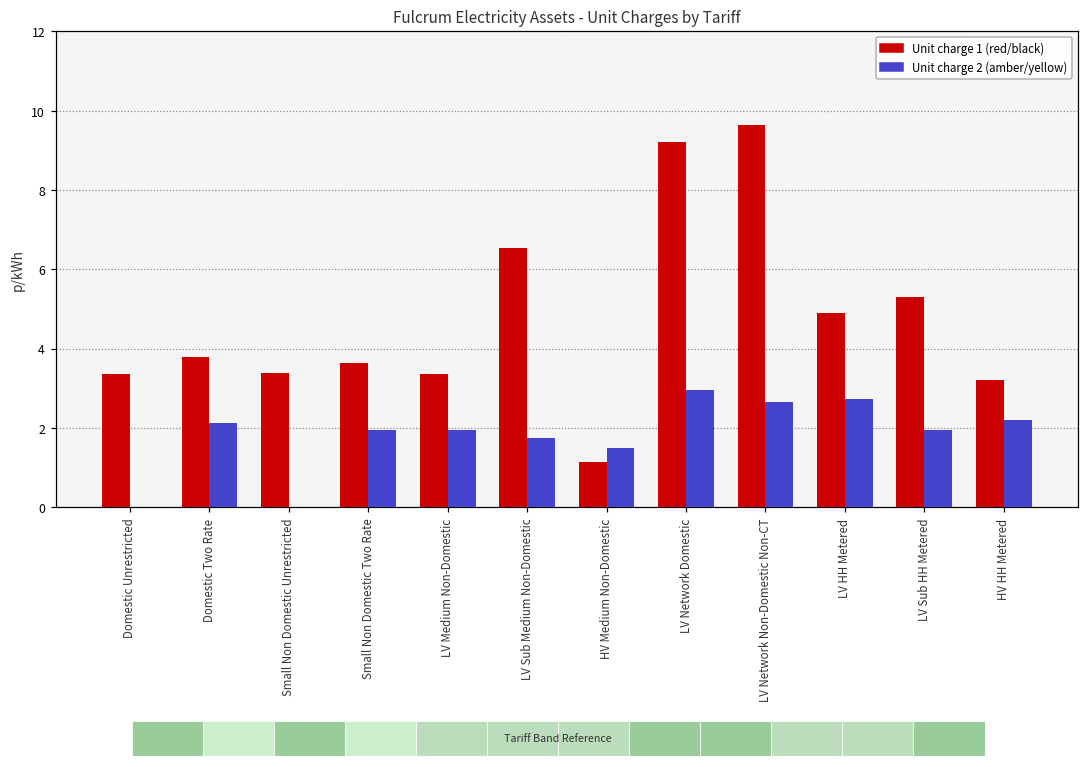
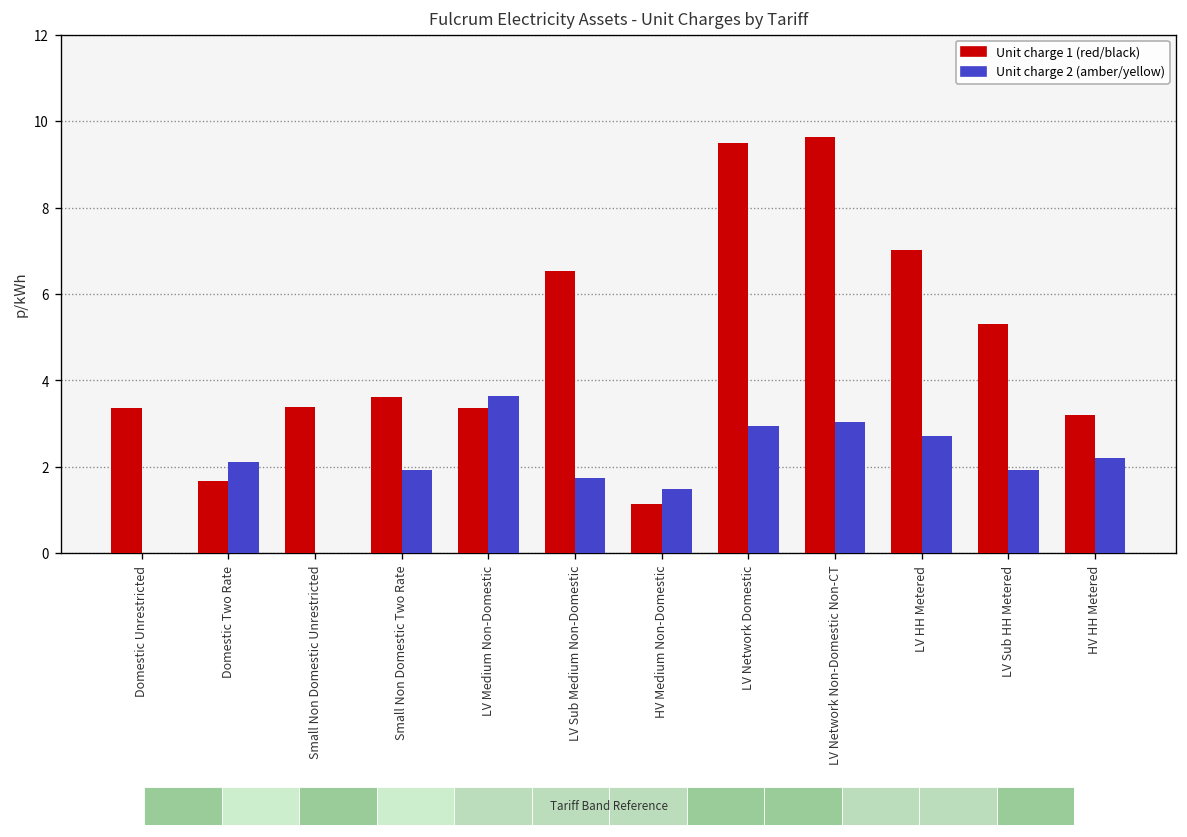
  {
    "Unit charge 1 (red/black)": {
      "Domestic Unrestricted": 3.4,
-     "Domestic Two Rate": 3.8,
+     "Domestic Two Rate": 1.7,
      "Small Non Domestic Unrestricted": 3.4,
      "Small Non Domestic Two Rate": 3.6,
      "LV Medium Non-Domestic": 3.4,
      "LV Sub Medium Non-Domestic": 6.5,
      "HV Medium Non-Domestic": 1.1,
-     "LV Network Domestic": 9.2,
+     "LV Network Domestic": 9.5,
      "LV Network Non-Domestic Non-CT": 9.6,
-     "LV HH Metered": 4.9,
+     "LV HH Metered": 7.0,
      "LV Sub HH Metered": 5.3,
      "HV HH Metered": 3.2
    },
    "Unit charge 2 (amber/yellow)": {
      "Domestic Unrestricted": 0.0,
      "Domestic Two Rate": 2.1,
      "Small Non Domestic Unrestricted": 0.0,
      "Small Non Domestic Two Rate": 1.9,
-     "LV Medium Non-Domestic": 1.9,
+     "LV Medium Non-Domestic": 3.6,
      "LV Sub Medium Non-Domestic": 1.7,
      "HV Medium Non-Domestic": 1.5,
      "LV Network Domestic": 2.9,
-     "LV Network Non-Domestic Non-CT": 2.7,
+     "LV Network Non-Domestic Non-CT": 3.0,
      "LV HH Metered": 2.7,
      "LV Sub HH Metered": 1.9,
      "HV HH Metered": 2.2
    }
  }
